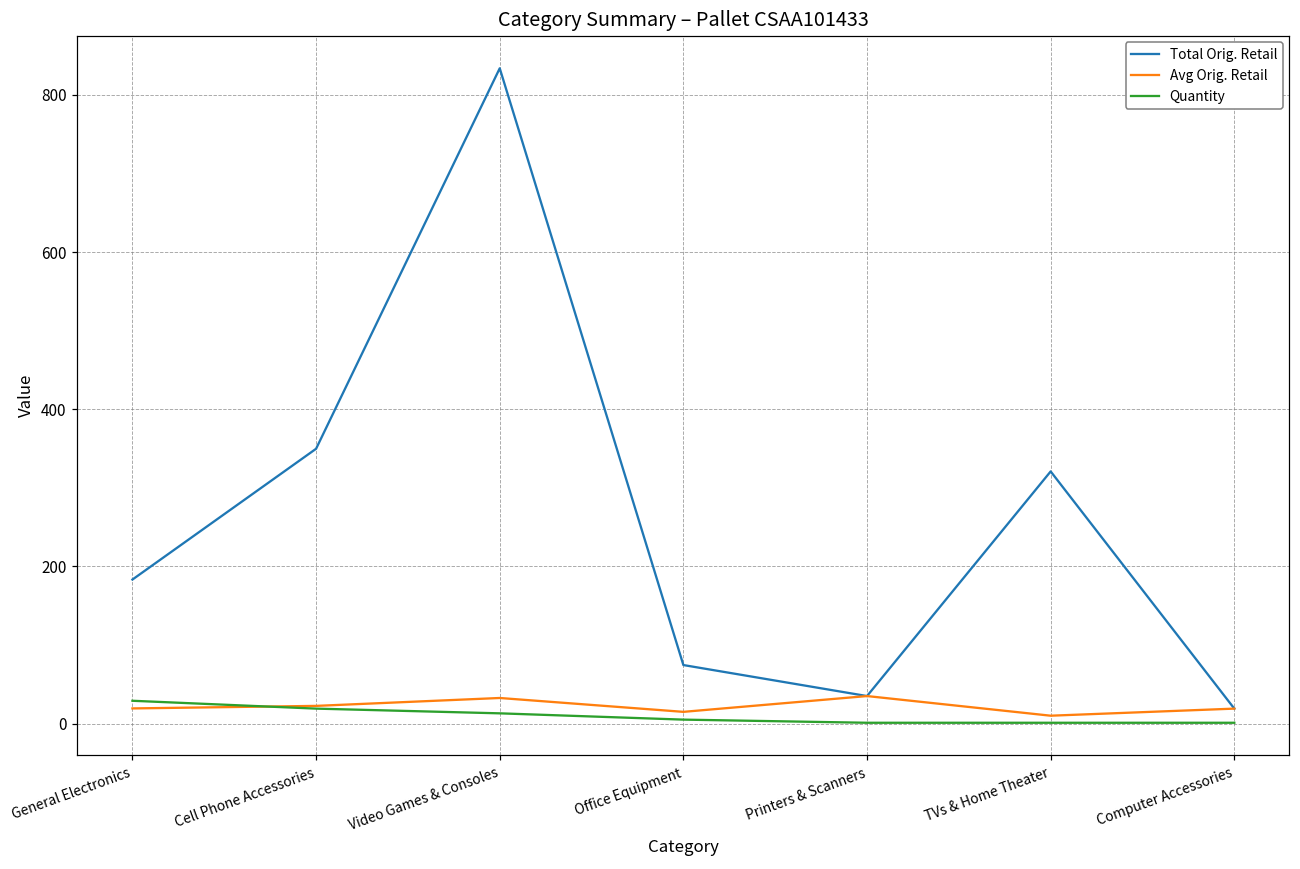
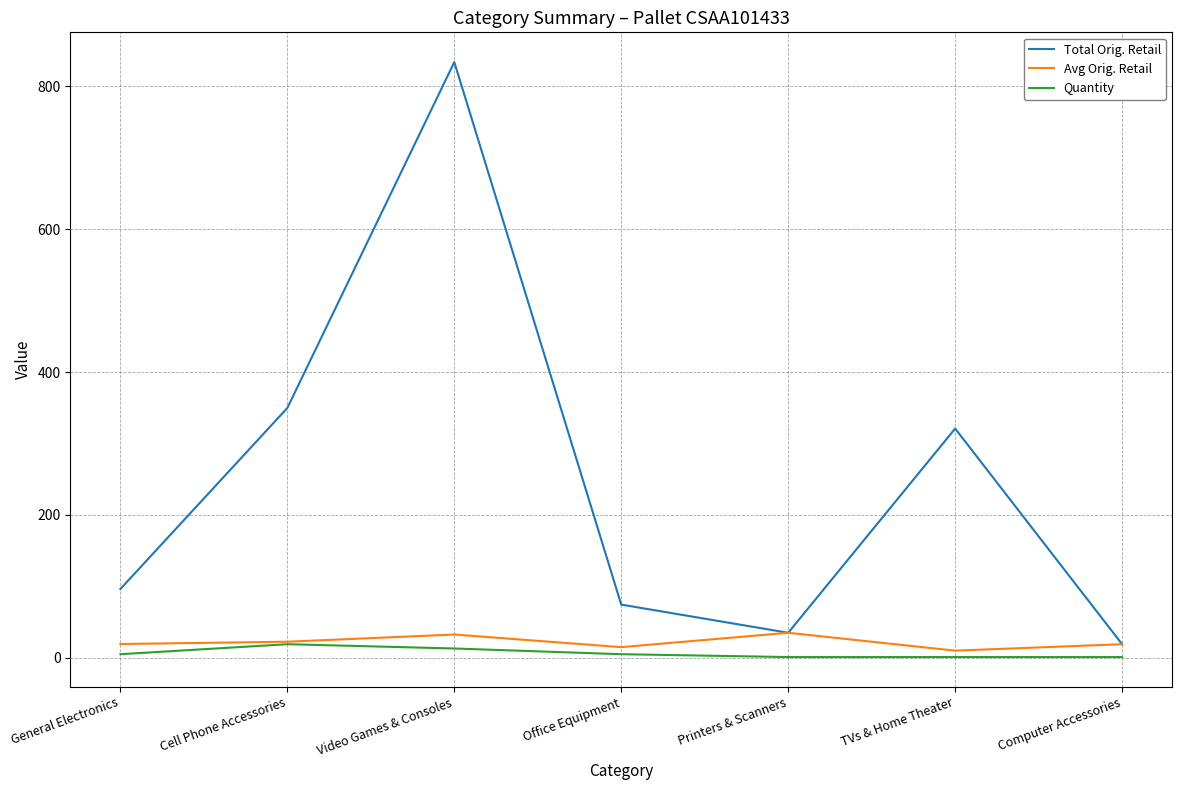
  {
    "Total Orig. Retail": {
-     "General Electronics": 180,
+     "General Electronics": 100,
      "Cell Phone Accessories": 350,
      "Video Games & Consoles": 830,
      "Office Equipment": 70,
      "TVs & Home Theater": 320
    },
    "Avg Orig. Retail": {
      "General Electronics": 20,
      "Video Games & Consoles": 30,
      "Office Equipment": 10,
      "TVs & Home Theater": 10
    },
    "Quantity": {
-     "General Electronics": 30,
+     "General Electronics": 10,
      "Video Games & Consoles": 10,
      "Office Equipment": 10,
      "Printers & Scanners": 0,
      "TVs & Home Theater": 0,
      "Computer Accessories": 0
    }
  }
